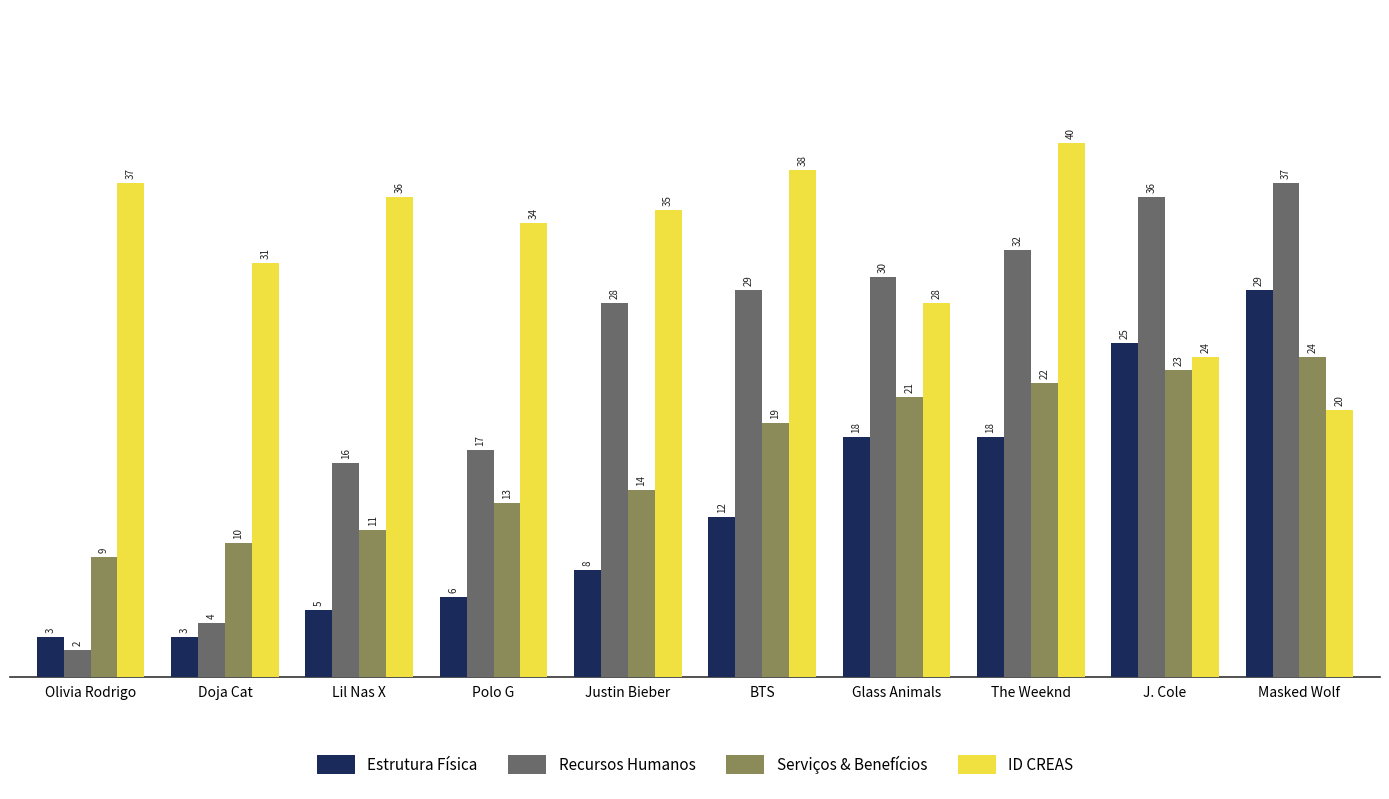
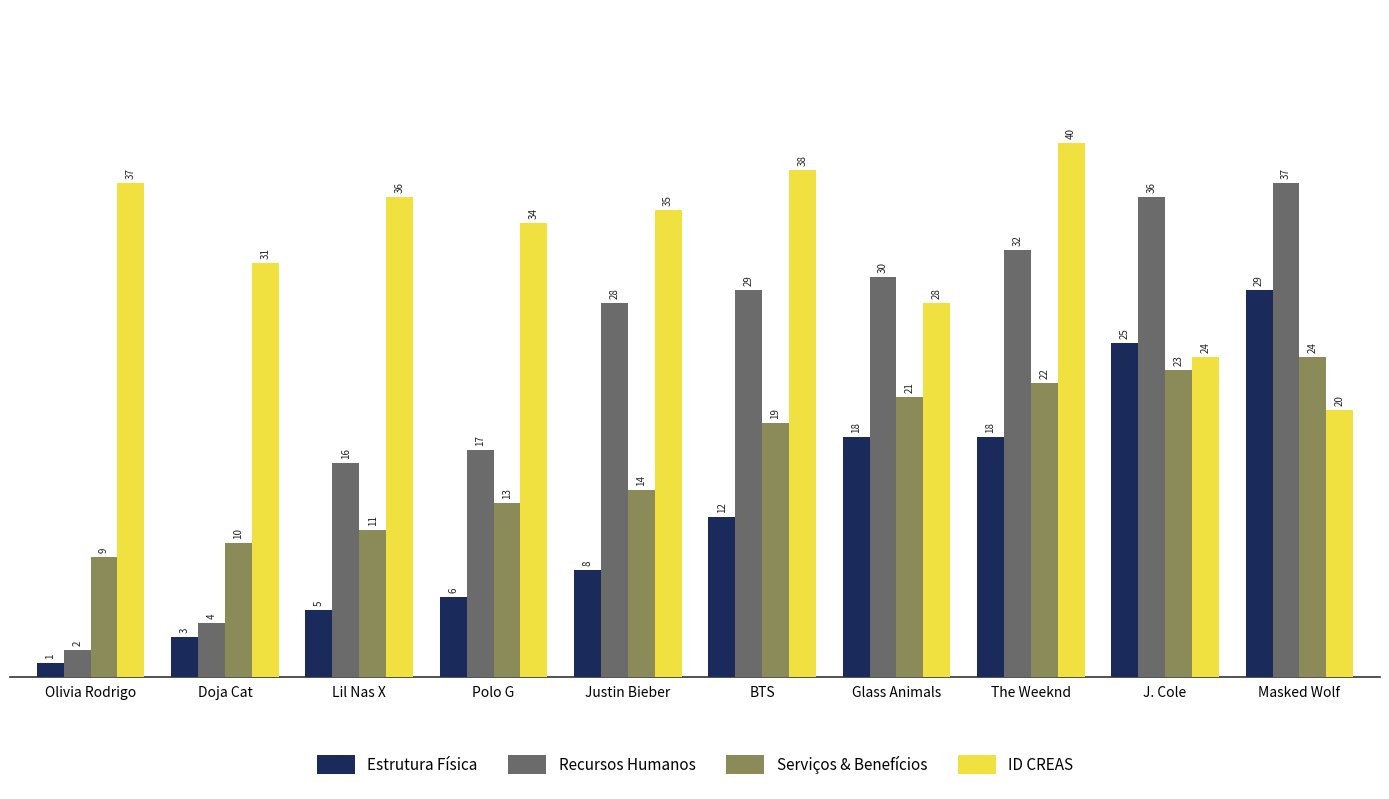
  {
    "Estrutura Física": {
-     "Olivia Rodrigo": 3,
+     "Olivia Rodrigo": 1,
      "Doja Cat": 3,
      "Lil Nas X": 5,
      "Polo G": 6,
      "Justin Bieber": 8,
      "BTS": 12,
      "Glass Animals": 18,
      "The Weeknd": 18,
      "J. Cole": 25,
      "Masked Wolf": 29
    },
    "ID CREAS": {
      "Olivia Rodrigo": 37,
      "Doja Cat": 31,
      "Lil Nas X": 36,
      "Polo G": 34,
      "Justin Bieber": 35,
      "BTS": 38,
      "Glass Animals": 28,
      "The Weeknd": 40,
      "J. Cole": 24,
      "Masked Wolf": 20
    }
  }
